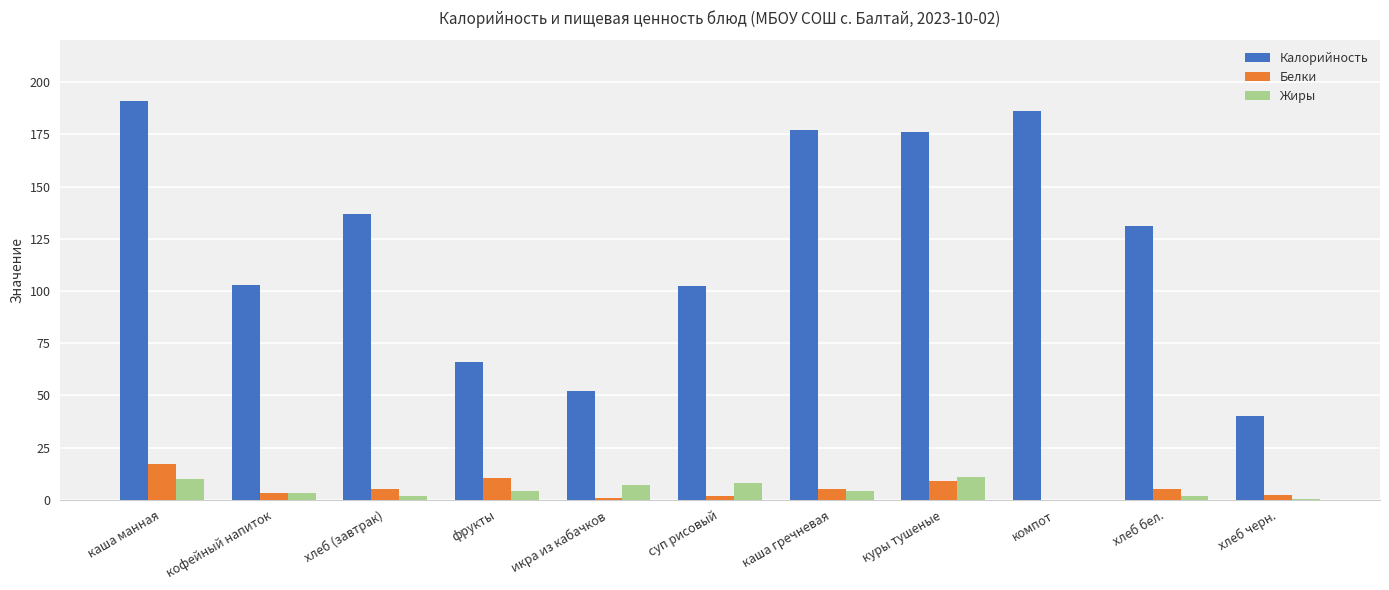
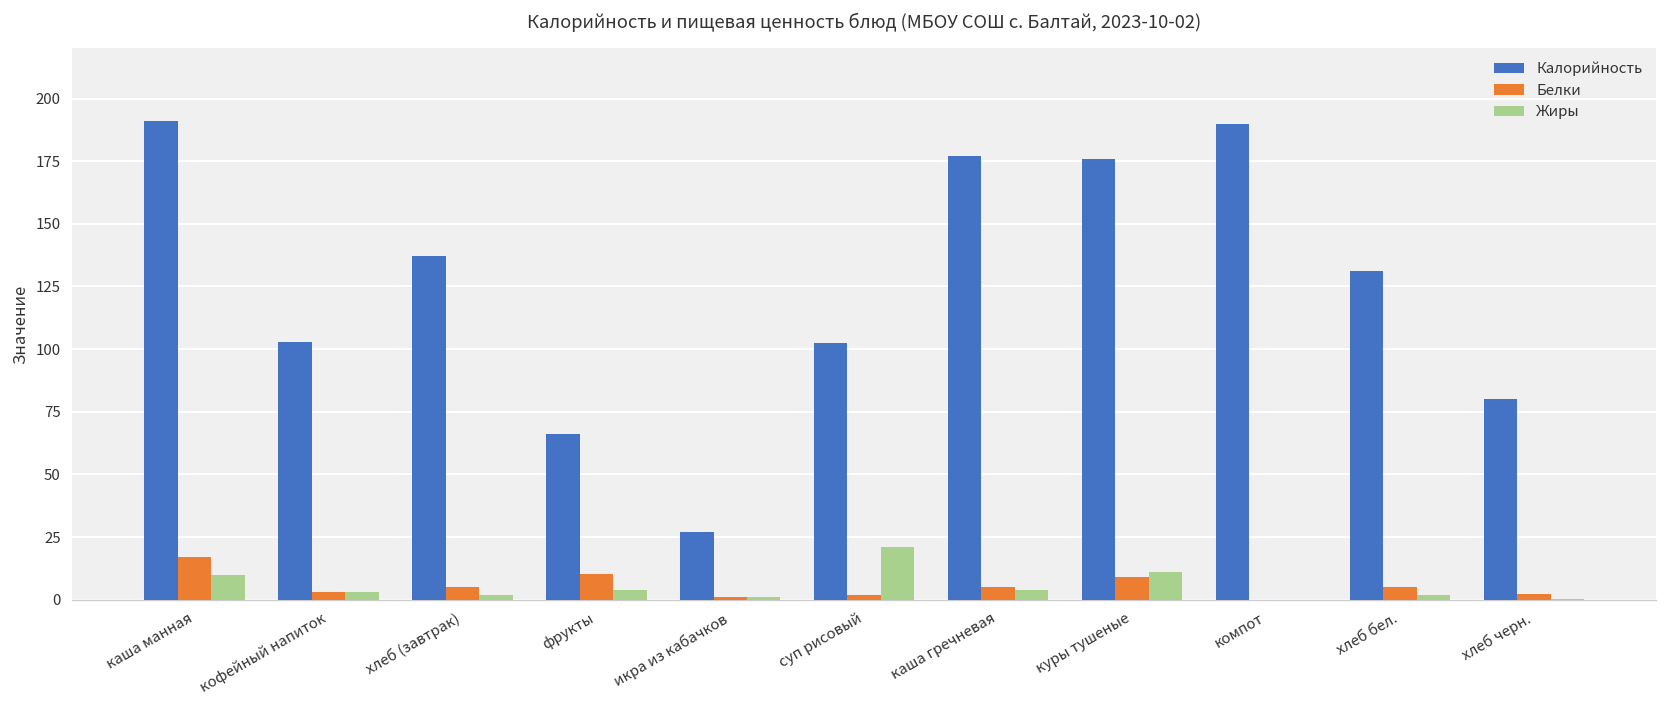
  {
    "Калорийность": {
      "каша манная": 191,
      "кофейный напиток": 103,
      "хлеб (завтрак)": 137,
      "фрукты": 66,
-     "икра из кабачков": 52,
+     "икра из кабачков": 27,
      "суп рисовый": 103,
      "каша гречневая": 177,
      "куры тушеные": 176,
-     "компот": 186,
+     "компот": 190,
      "хлеб бел.": 131,
-     "хлеб черн.": 40
+     "хлеб черн.": 80
    },
    "Белки": {
      "каша манная": 17,
      "кофейный напиток": 3,
      "хлеб (завтрак)": 5,
      "фрукты": 10,
      "суп рисовый": 2,
      "каша гречневая": 5,
      "куры тушеные": 9,
      "компот": 0,
      "хлеб бел.": 5,
      "хлеб черн.": 2
    },
    "Жиры": {
      "каша манная": 10,
      "кофейный напиток": 3,
      "хлеб (завтрак)": 2,
      "фрукты": 4,
-     "икра из кабачков": 7,
-     "суп рисовый": 8,
+     "икра из кабачков": 1,
+     "суп рисовый": 21,
      "каша гречневая": 4,
      "куры тушеные": 11,
      "компот": 0,
      "хлеб бел.": 2
    }
  }
